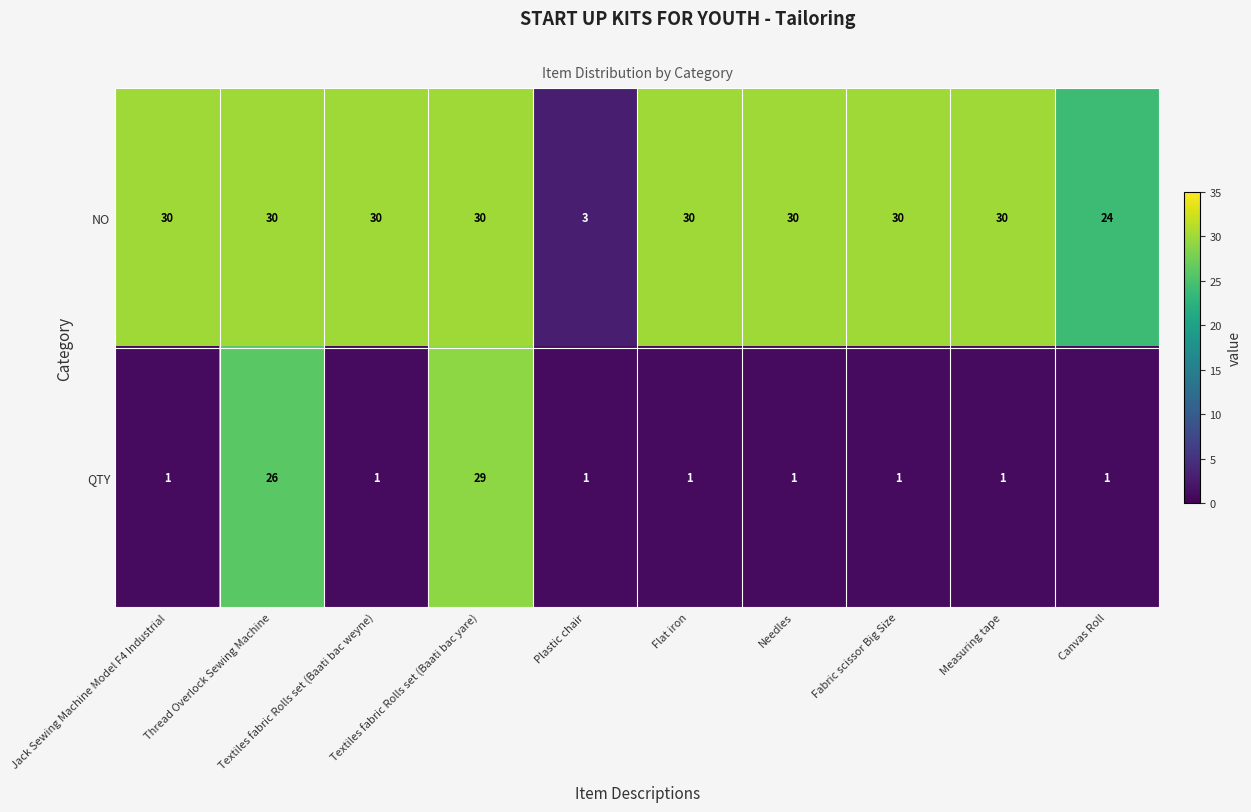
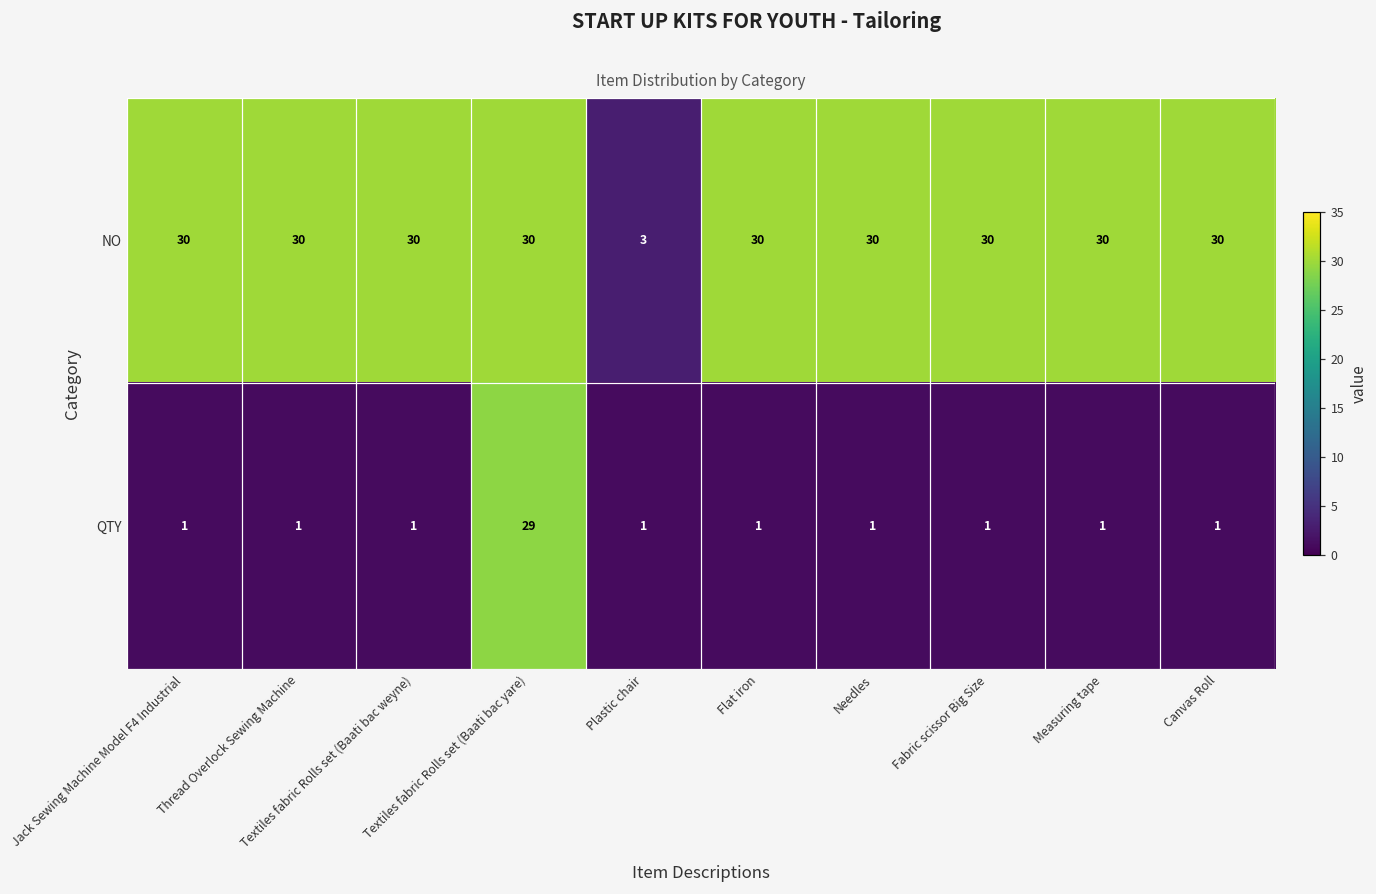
  {
    "NO": {
      "Jack Sewing Machine Model F4 Industrial": 30,
      "Thread Overlock Sewing Machine": 30,
      "Textiles fabric Rolls set (Baati bac weyne)": 30,
      "Textiles fabric Rolls set (Baati bac yare)": 30,
      "Plastic chair": 3,
      "Flat iron": 30,
      "Needles": 30,
      "Fabric scissor Big Size": 30,
      "Measuring tape": 30,
-     "Canvas Roll": 24
+     "Canvas Roll": 30
    },
    "QTY": {
      "Jack Sewing Machine Model F4 Industrial": 1,
-     "Thread Overlock Sewing Machine": 26,
+     "Thread Overlock Sewing Machine": 1,
      "Textiles fabric Rolls set (Baati bac weyne)": 1,
      "Textiles fabric Rolls set (Baati bac yare)": 29,
      "Plastic chair": 1,
      "Flat iron": 1,
      "Needles": 1,
      "Fabric scissor Big Size": 1,
      "Measuring tape": 1,
      "Canvas Roll": 1
    }
  }
